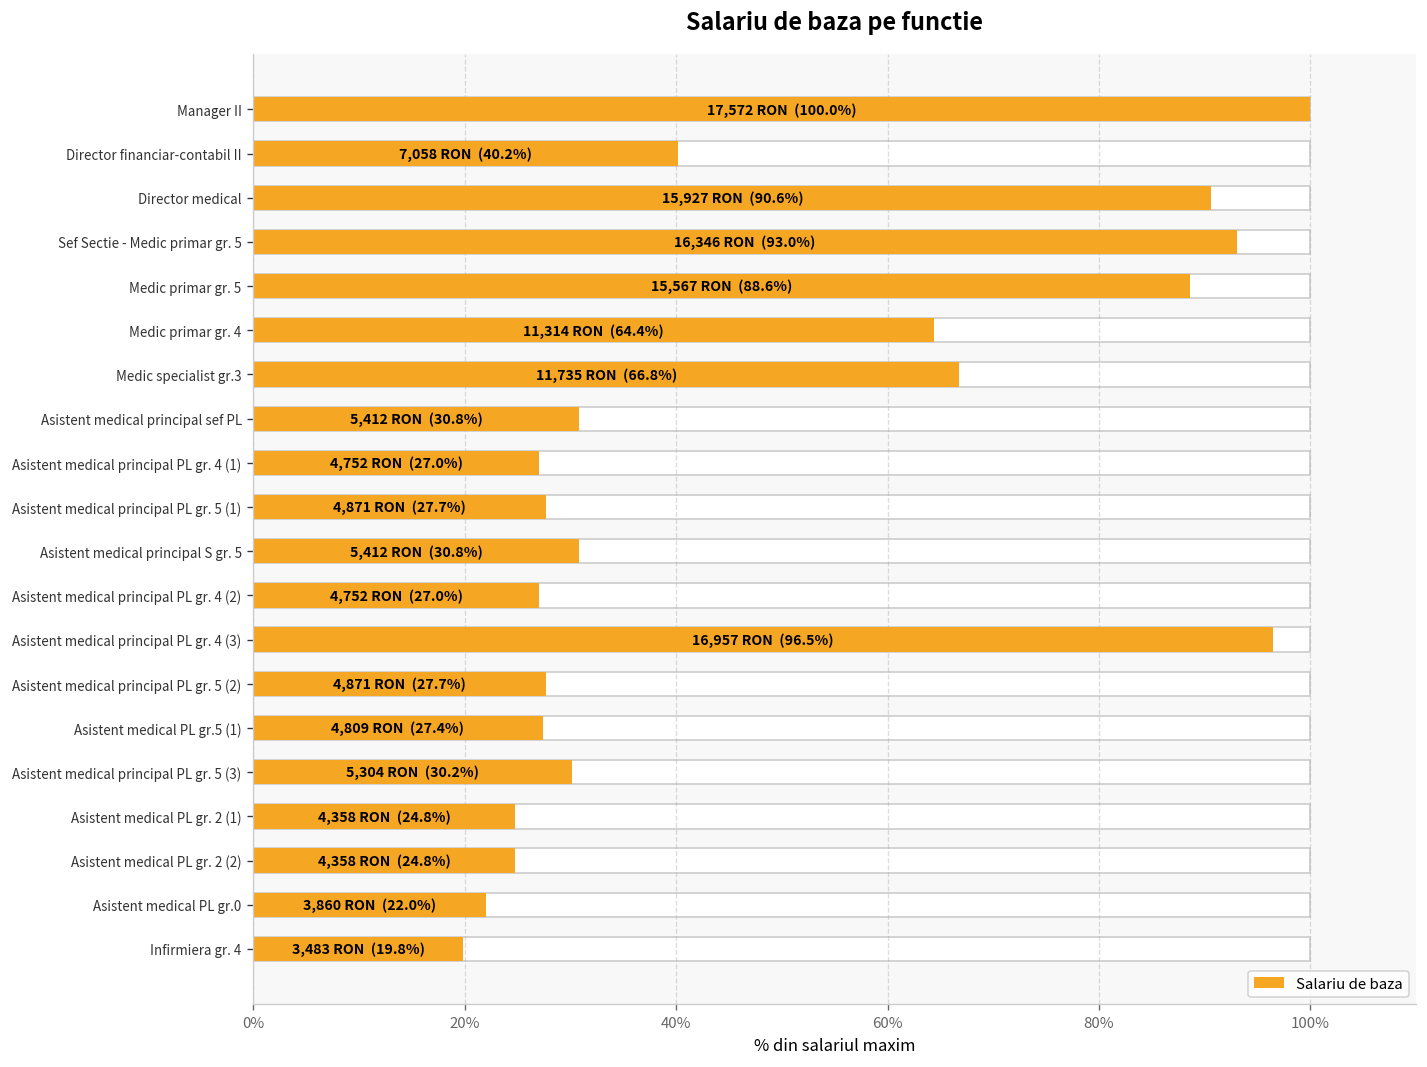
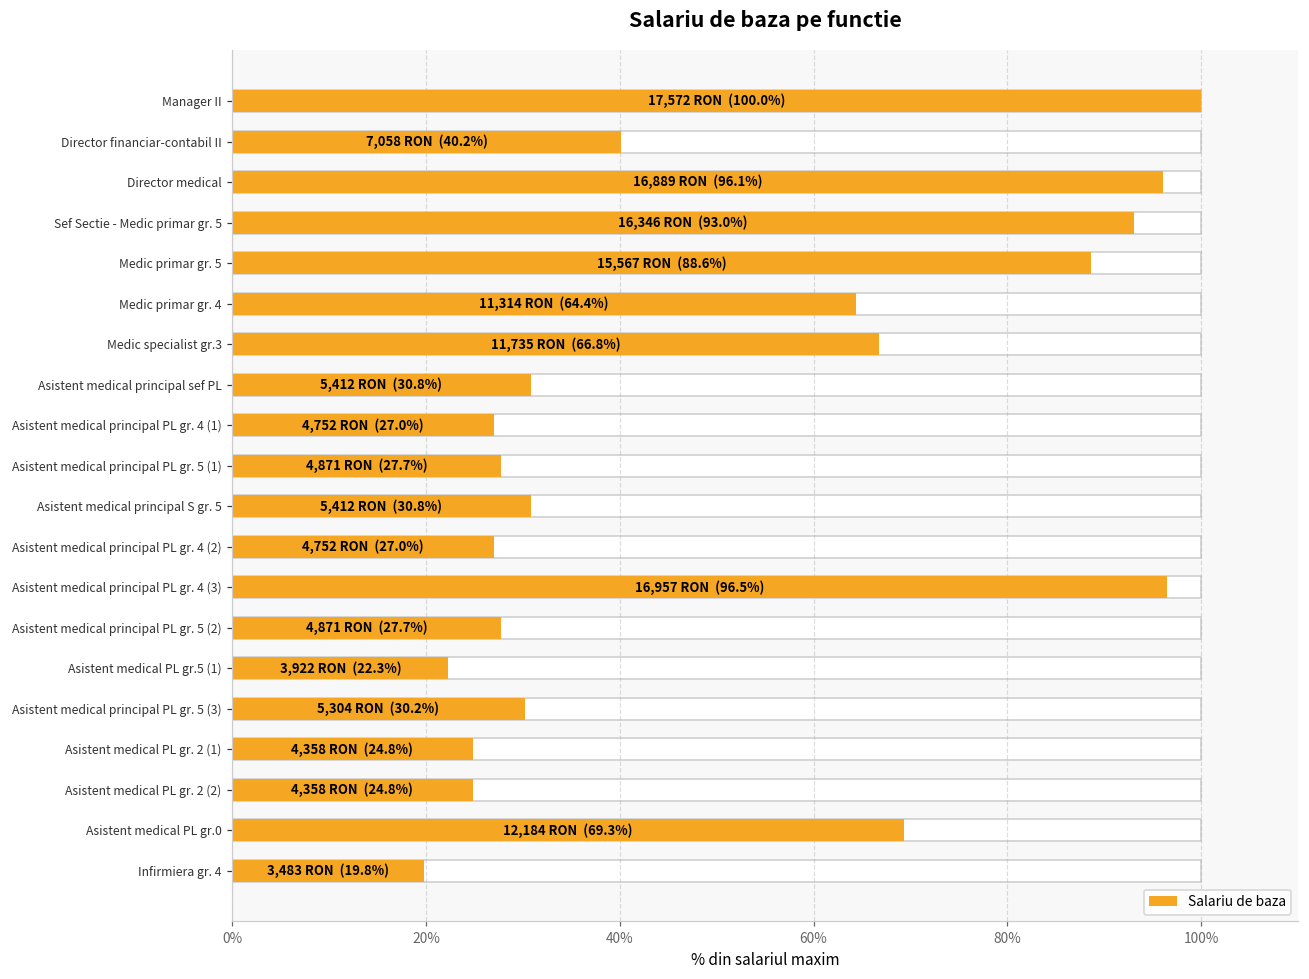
  {
    "Salariu de baza": {
      "Manager II": "(100.0%)",
-     "Director medical": "15,927 RON (90.6%)",
-     "Asistent medical PL gr.5 (1)": "4,809 RON (27.4%)",
-     "Asistent medical PL gr.0": "3,860 RON (22.0%)"
+     "Director medical": "16,889 RON (96.1%)",
+     "Asistent medical PL gr.5 (1)": "3,922 RON (22.3%)",
+     "Asistent medical PL gr.0": "12,184 RON (69.3%)"
    }
  }
